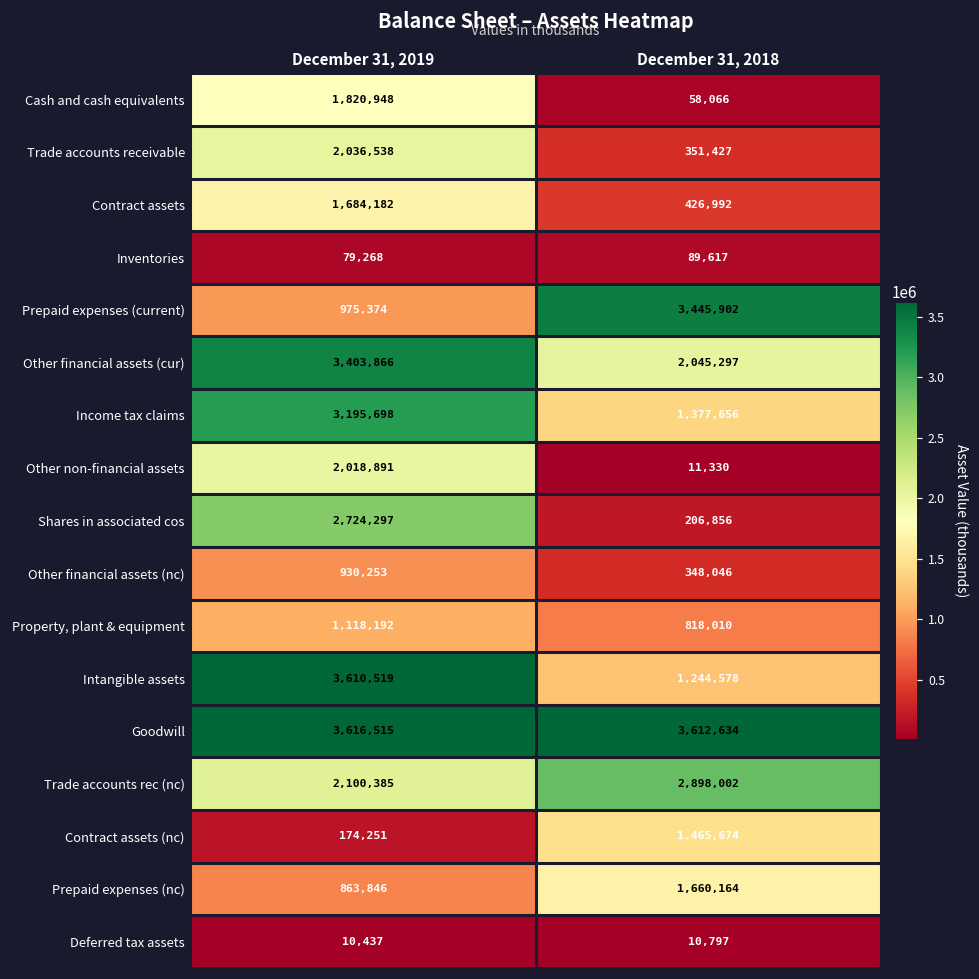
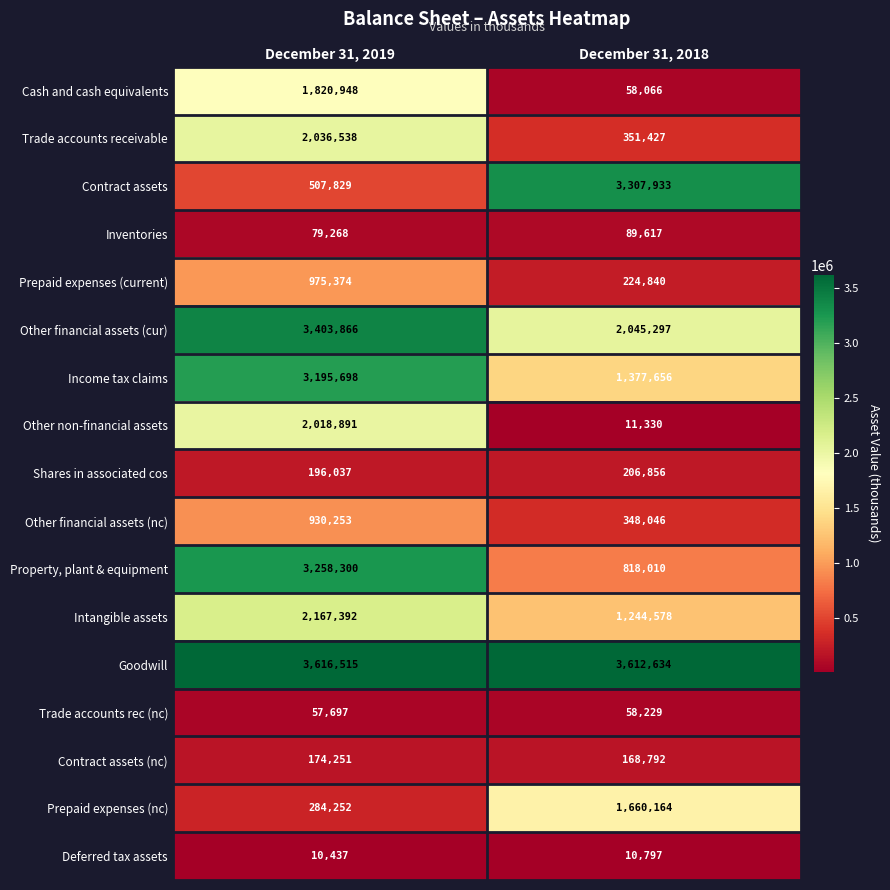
  {
    "Cash and cash equivalents": {
      "December 31, 2019": "1,820,948",
      "December 31, 2018": "58,066"
    },
    "Trade accounts receivable": {
      "December 31, 2019": "2,036,538",
      "December 31, 2018": "351,427"
    },
    "Contract assets": {
-     "December 31, 2019": "1,684,182",
-     "December 31, 2018": "426,992"
+     "December 31, 2019": "507,829",
+     "December 31, 2018": "3,307,933"
    },
    "Inventories": {
      "December 31, 2019": "79,268",
      "December 31, 2018": "89,617"
    },
    "Prepaid expenses (current)": {
      "December 31, 2019": "975,374",
-     "December 31, 2018": "3,445,902"
+     "December 31, 2018": "224,840"
    },
    "Other financial assets (cur)": {
      "December 31, 2019": "3,403,866",
      "December 31, 2018": "2,045,297"
    },
    "Income tax claims": {
      "December 31, 2019": "3,195,698",
      "December 31, 2018": "1,377,656"
    },
    "Other non-financial assets": {
      "December 31, 2019": "2,018,891",
      "December 31, 2018": "11,330"
    },
    "Shares in associated cos": {
-     "December 31, 2019": "2,724,297",
+     "December 31, 2019": "196,037",
      "December 31, 2018": "206,856"
    },
    "Other financial assets (nc)": {
      "December 31, 2019": "930,253",
      "December 31, 2018": "348,046"
    },
    "Property, plant & equipment": {
-     "December 31, 2019": "1,118,192",
+     "December 31, 2019": "3,258,300",
      "December 31, 2018": "818,010"
    },
    "Intangible assets": {
-     "December 31, 2019": "3,610,519",
+     "December 31, 2019": "2,167,392",
      "December 31, 2018": "1,244,578"
    },
    "Goodwill": {
      "December 31, 2019": "3,616,515",
      "December 31, 2018": "3,612,634"
    },
    "Trade accounts rec (nc)": {
-     "December 31, 2019": "2,100,385",
-     "December 31, 2018": "2,898,002"
+     "December 31, 2019": "57,697",
+     "December 31, 2018": "58,229"
    },
    "Contract assets (nc)": {
      "December 31, 2019": "174,251",
-     "December 31, 2018": "1,465,674"
+     "December 31, 2018": "168,792"
    },
    "Prepaid expenses (nc)": {
-     "December 31, 2019": "863,846",
+     "December 31, 2019": "284,252",
      "December 31, 2018": "1,660,164"
    },
    "Deferred tax assets": {
      "December 31, 2019": "10,437",
      "December 31, 2018": "10,797"
    }
  }
